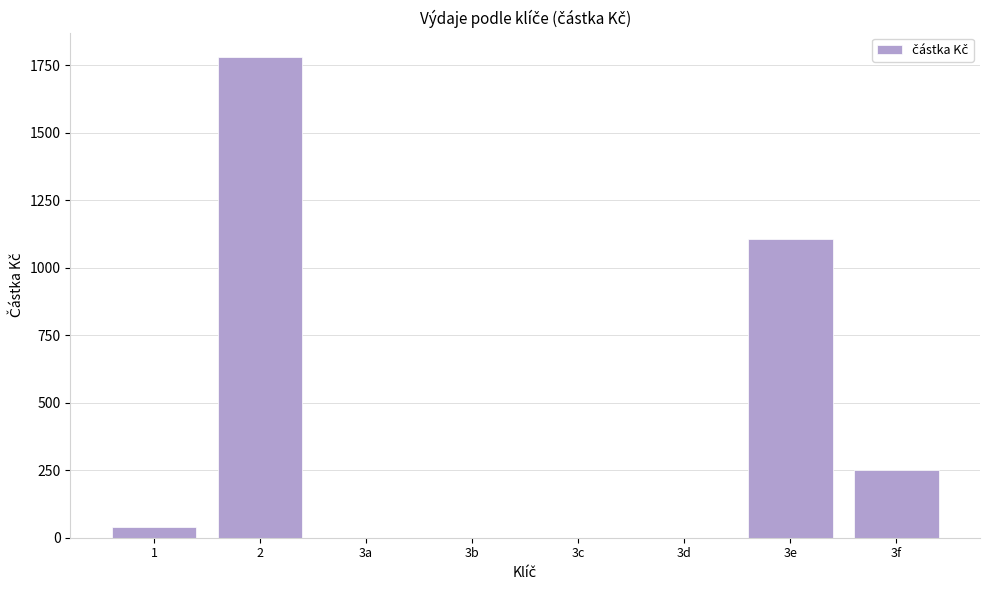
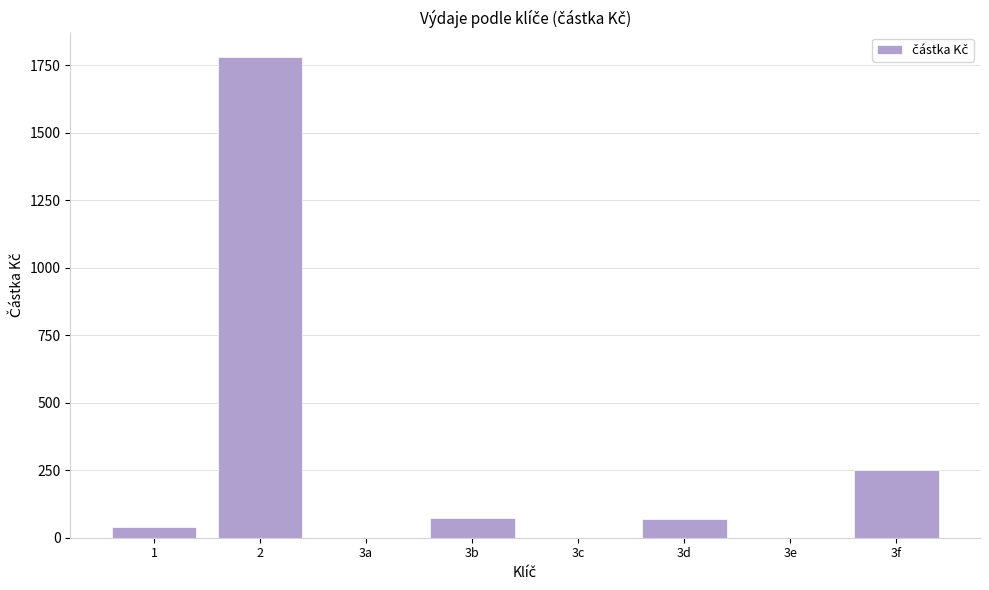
  {
    "1": 40,
    "2": 1780,
    "3a": 0,
-   "3b": 0,
+   "3b": 70,
    "3c": 0,
-   "3d": 0,
-   "3e": 1110,
+   "3d": 70,
+   "3e": 0,
    "3f": 250
  }
